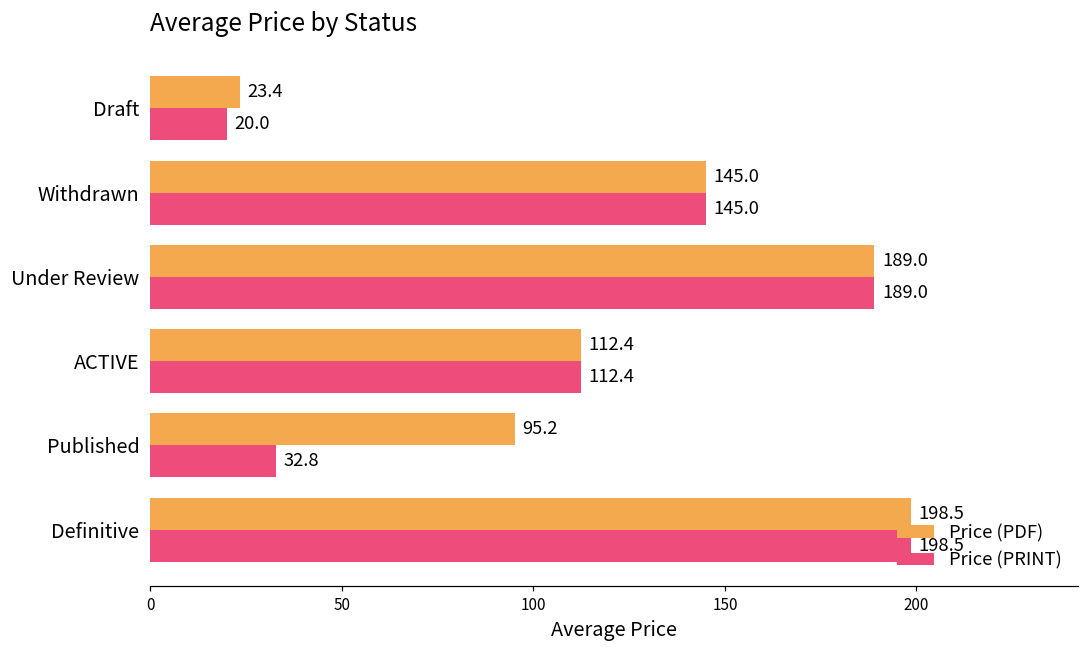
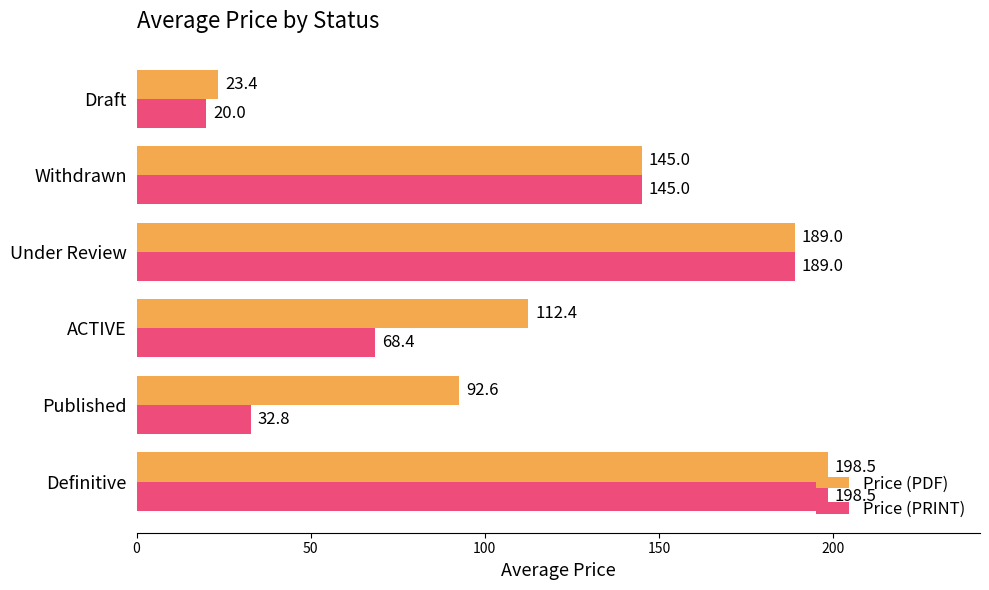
  {
    "Price (PDF)": {
      "Draft": 23.4,
      "Withdrawn": 145.0,
      "Under Review": 189.0,
      "ACTIVE": 112.4,
-     "Published": 95.2,
+     "Published": 92.6,
      "Definitive": 198.5
    },
    "Price (PRINT)": {
      "Draft": 20.0,
      "Withdrawn": 145.0,
      "Under Review": 189.0,
-     "ACTIVE": 112.4,
+     "ACTIVE": 68.4,
      "Published": 32.8,
      "Definitive": 198.5
    }
  }
